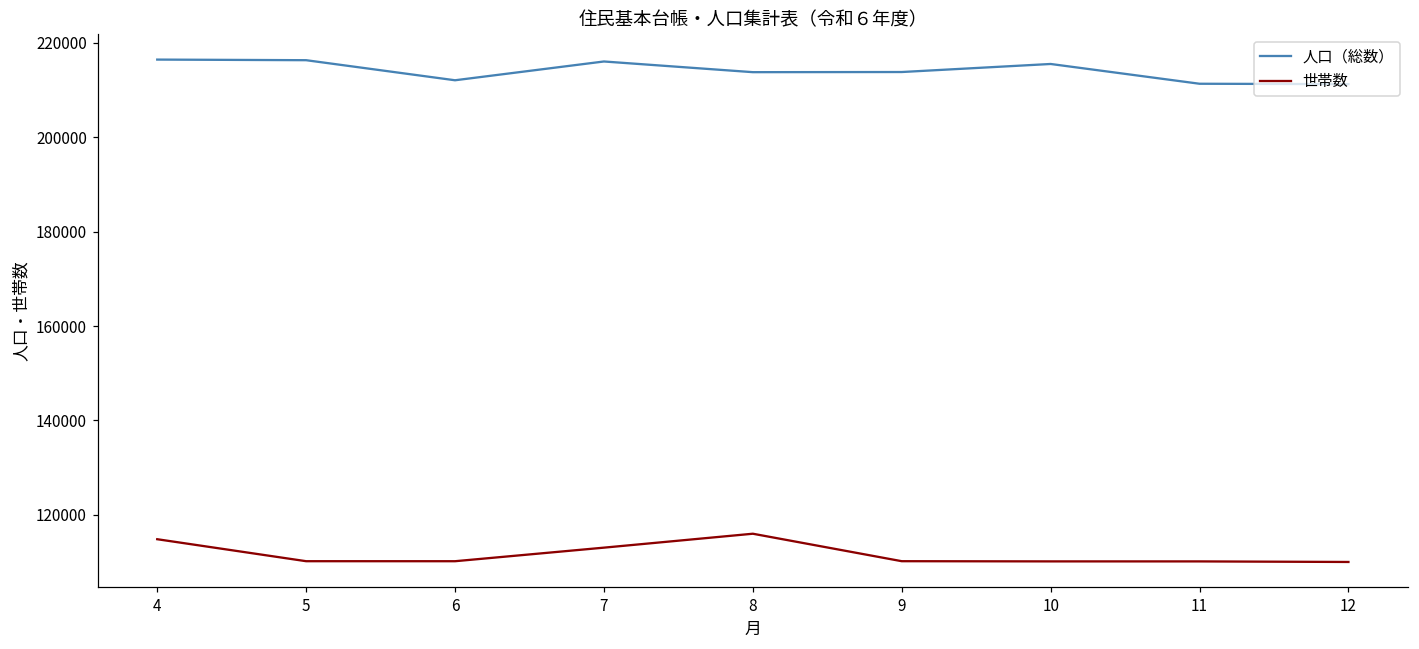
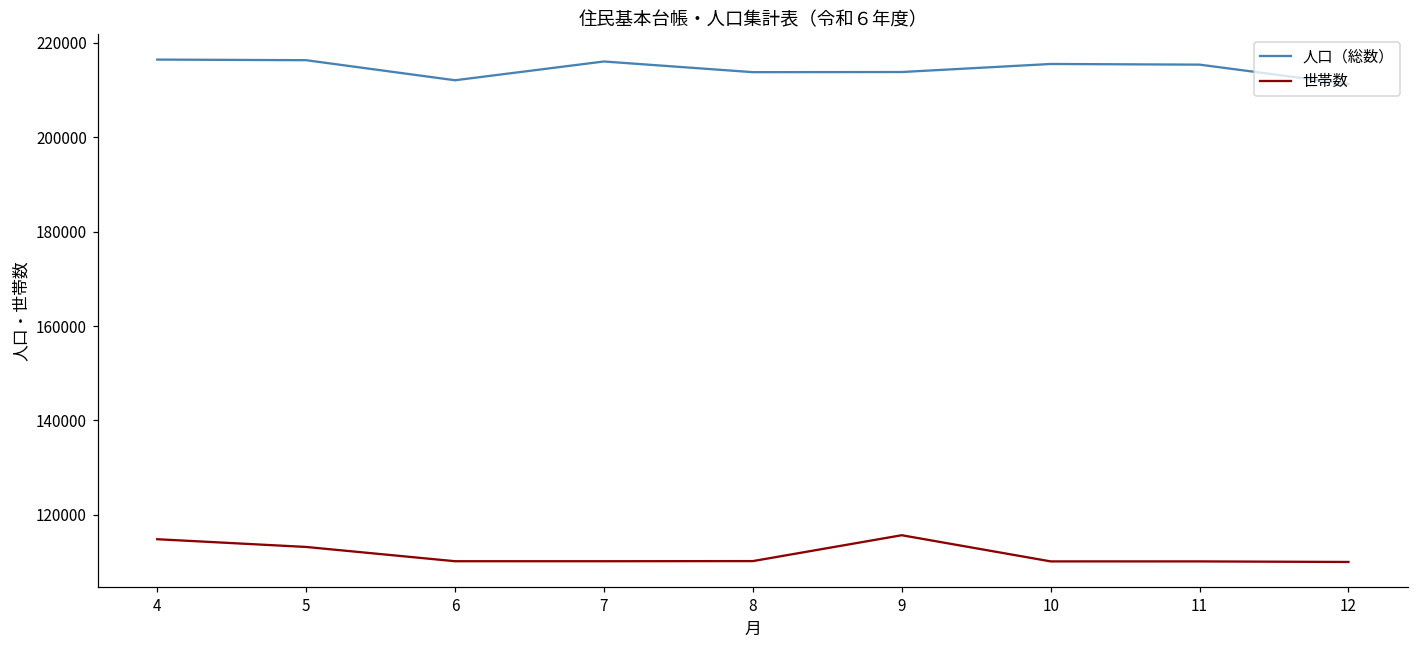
  {
    "人口（総数）": {
      "4": 216000,
      "5": 216000,
      "6": 212000,
      "7": 216000,
      "8": 214000,
      "9": 214000,
      "10": 216000,
-     "11": 211000
+     "11": 215000
    },
    "世帯数": {
      "4": 115000,
-     "5": 110000,
+     "5": 113000,
      "6": 110000,
-     "7": 113000,
-     "8": 116000,
-     "9": 110000,
+     "7": 110000,
+     "8": 110000,
+     "9": 116000,
      "10": 110000,
      "11": 110000,
      "12": 110000
    }
  }
